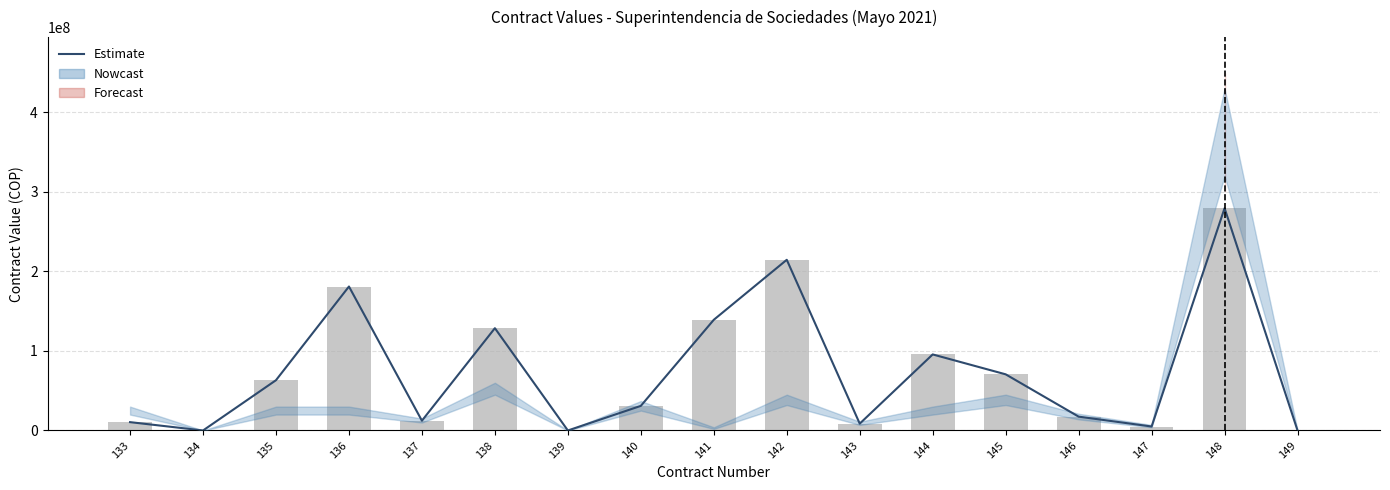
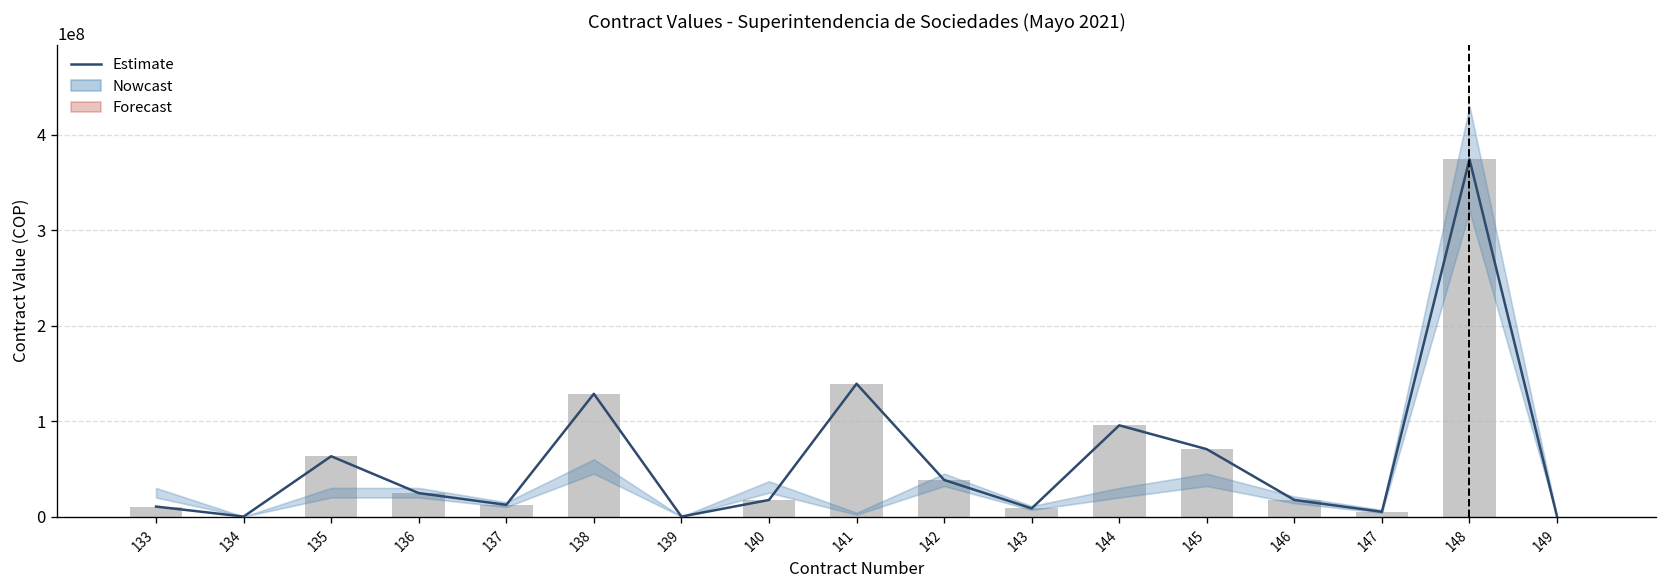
  {
    "Estimate": {
      "133": 10000000,
      "134": 0,
      "135": 60000000,
-     "136": 180000000,
+     "136": 20000000,
      "137": 10000000,
      "138": 130000000,
      "139": 0,
-     "140": 30000000,
+     "140": 20000000,
      "141": 140000000,
-     "142": 210000000,
+     "142": 40000000,
      "143": 10000000,
      "144": 100000000,
      "145": 70000000,
      "146": 20000000,
      "147": 10000000,
-     "148": 280000000,
+     "148": 370000000,
      "149": 0
    }
  }
